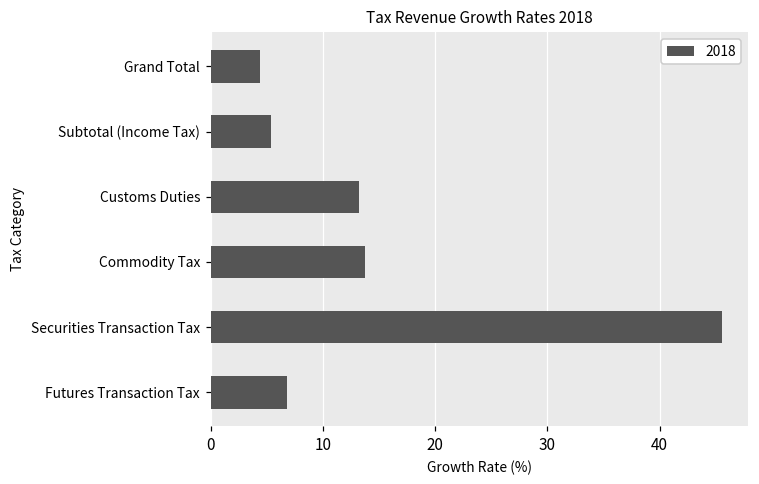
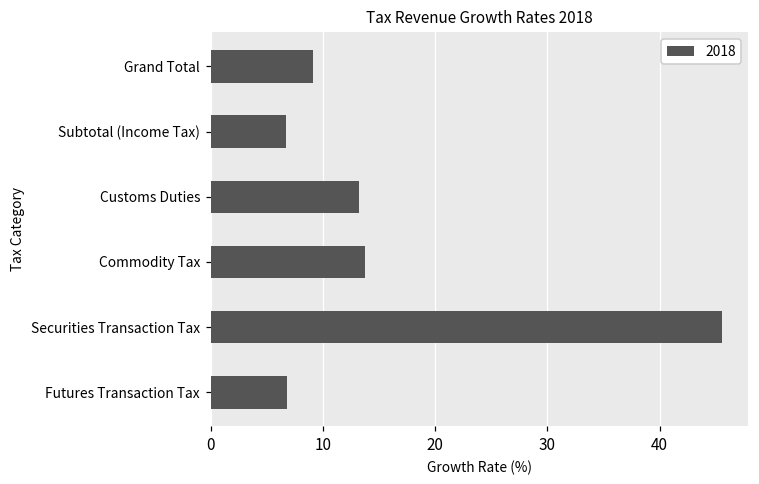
  {
-   "Grand Total": 4.4,
-   "Subtotal (Income Tax)": 5.4,
+   "Grand Total": 9.1,
+   "Subtotal (Income Tax)": 6.7,
    "Customs Duties": 13.2,
    "Commodity Tax": 13.7,
    "Securities Transaction Tax": 45.6,
    "Futures Transaction Tax": 6.8
  }
